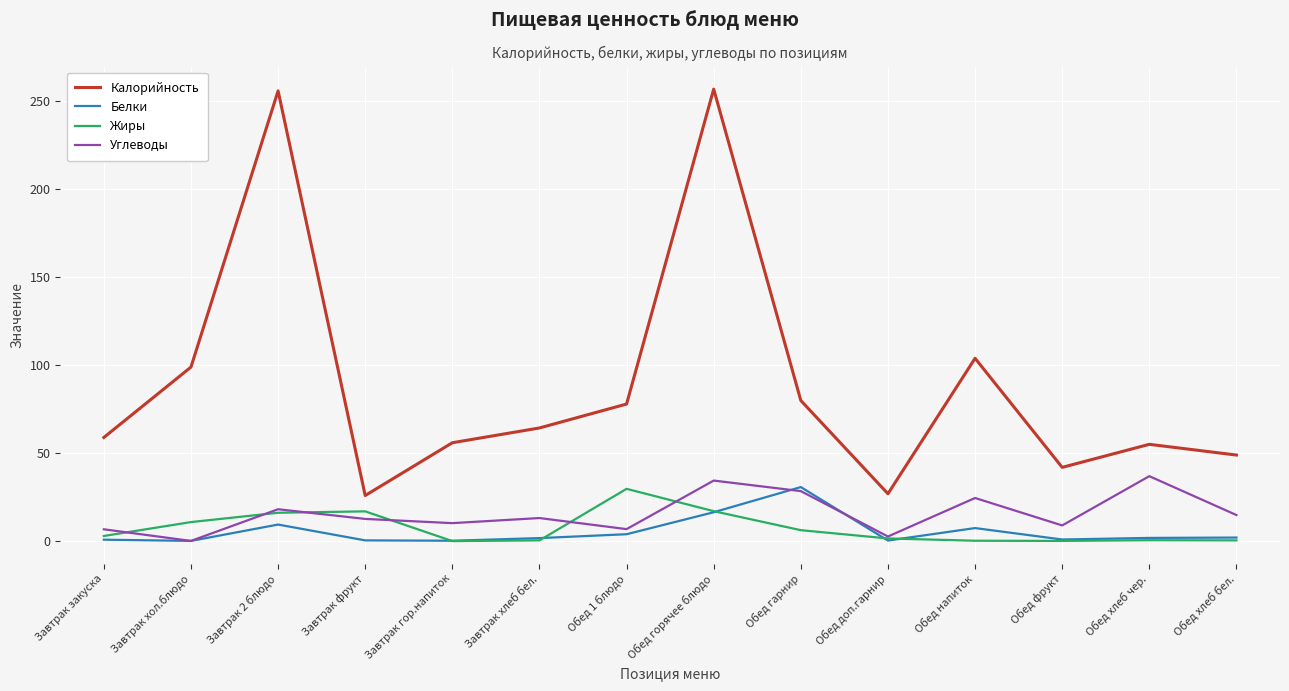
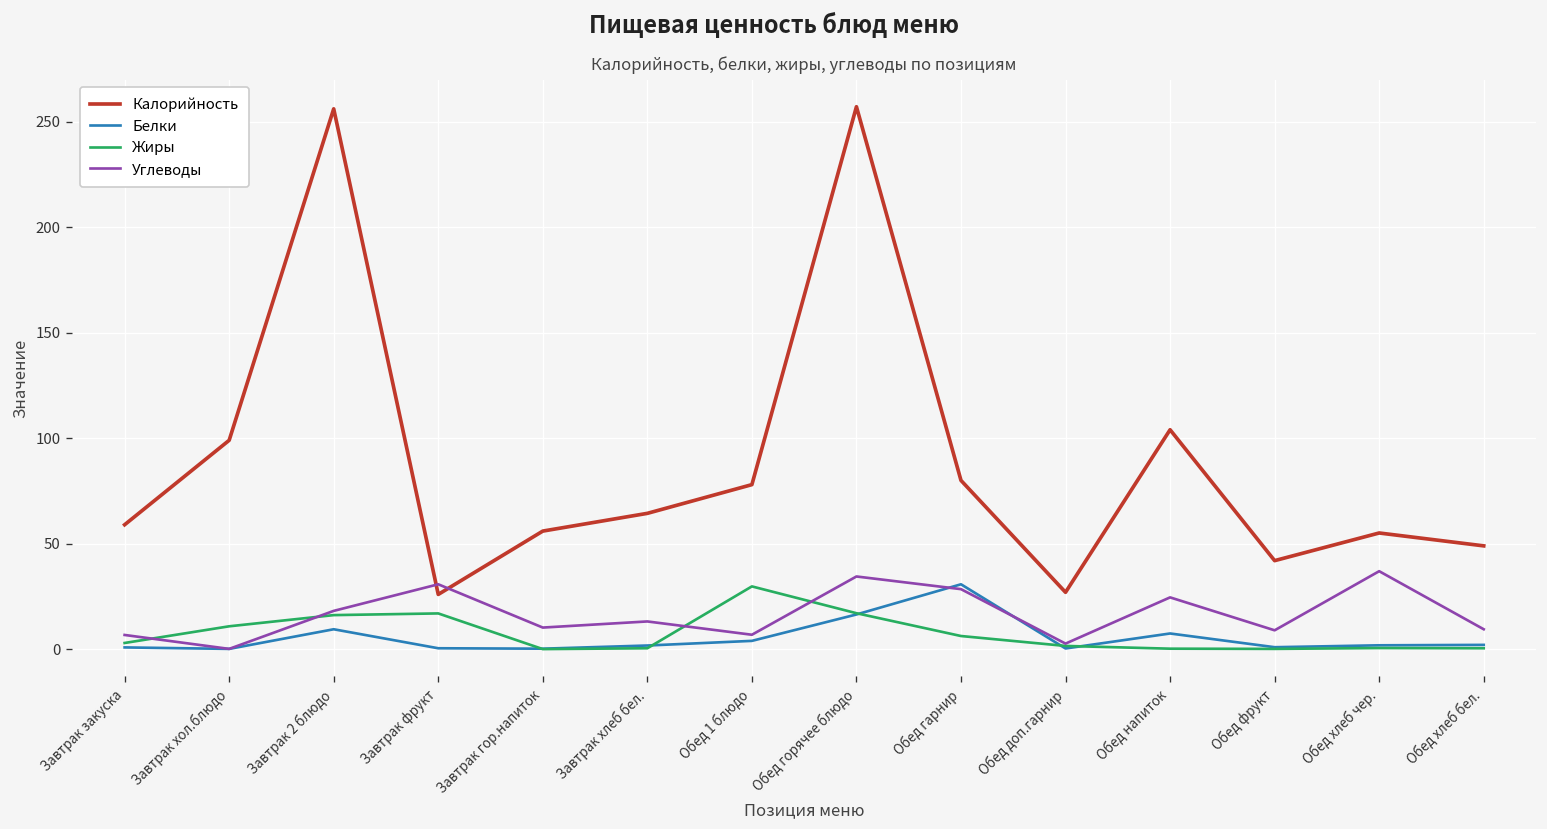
  {
    "Калорийность": {
      "Завтрак закуска": 59,
      "Завтрак хол.блюдо": 99,
      "Завтрак 2 блюдо": 256,
      "Завтрак фрукт": 26,
      "Завтрак гор.напиток": 56,
      "Завтрак хлеб бел.": 64,
      "Обед 1 блюдо": 78,
      "Обед горячее блюдо": 257,
      "Обед гарнир": 80,
      "Обед доп.гарнир": 27,
      "Обед напиток": 104,
      "Обед фрукт": 42,
      "Обед хлеб чер.": 55,
      "Обед хлеб бел.": 49
    },
    "Белки": {
      "Завтрак закуска": 1,
      "Завтрак 2 блюдо": 10,
      "Завтрак фрукт": 1,
      "Обед 1 блюдо": 4,
      "Обед гарнир": 31,
      "Обед напиток": 8,
      "Обед хлеб бел.": 2
    },
    "Жиры": {
      "Завтрак закуска": 3,
      "Завтрак хол.блюдо": 11,
      "Завтрак 2 блюдо": 16,
      "Завтрак фрукт": 17,
      "Обед 1 блюдо": 30,
      "Обед гарнир": 6,
      "Обед напиток": 0,
      "Обед хлеб бел.": 1
    },
    "Углеводы": {
      "Завтрак закуска": 7,
      "Завтрак 2 блюдо": 18,
-     "Завтрак фрукт": 13,
+     "Завтрак фрукт": 31,
      "Завтрак гор.напиток": 10,
      "Завтрак хлеб бел.": 13,
      "Обед 1 блюдо": 7,
      "Обед горячее блюдо": 35,
      "Обед гарнир": 29,
      "Обед напиток": 25,
      "Обед фрукт": 9,
      "Обед хлеб чер.": 37,
-     "Обед хлеб бел.": 15
+     "Обед хлеб бел.": 10
    }
  }
